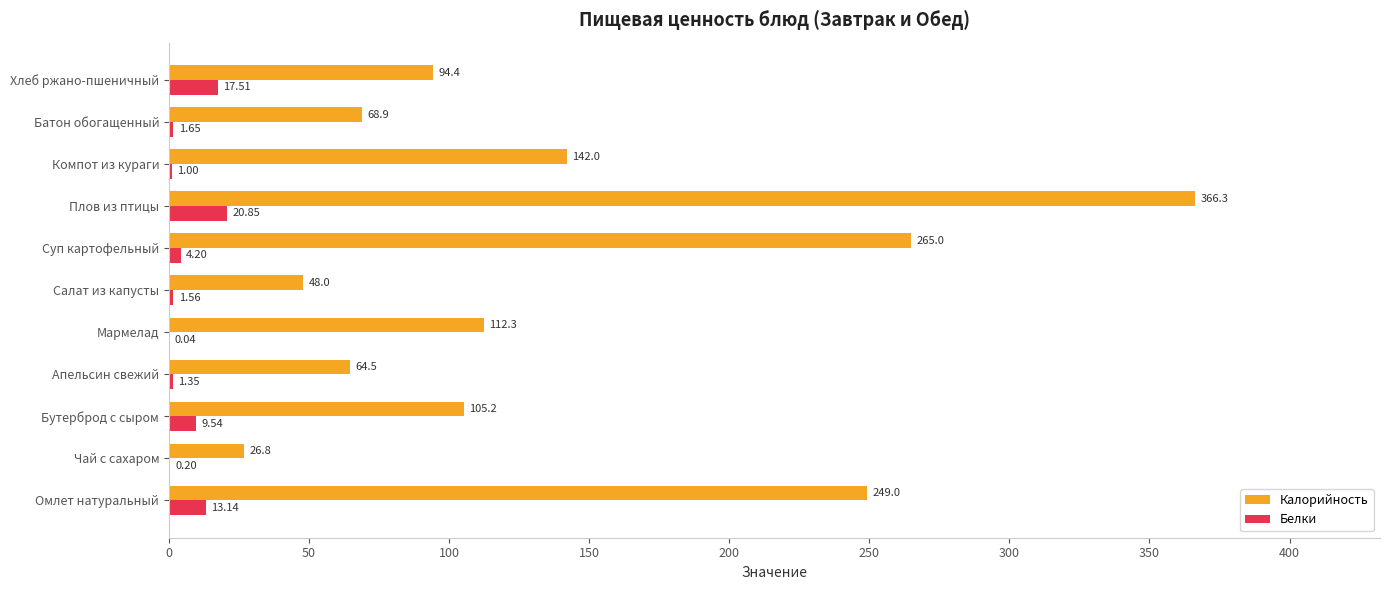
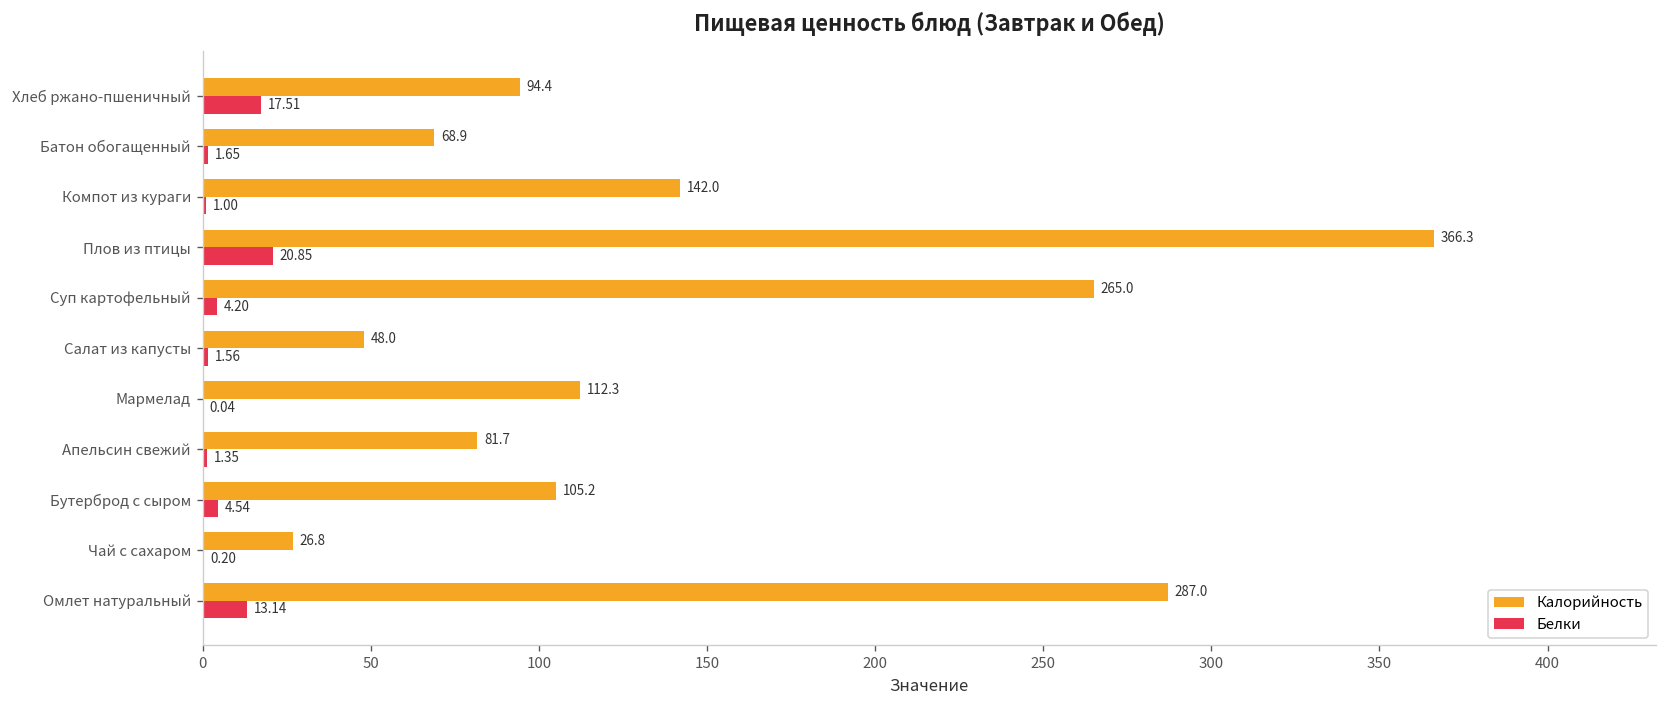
  {
    "Калорийность": {
      "Хлеб ржано-пшеничный": 94.4,
      "Батон обогащенный": 68.9,
      "Компот из кураги": 142.0,
      "Плов из птицы": 366.3,
      "Суп картофельный": 265.0,
      "Салат из капусты": 48.0,
      "Мармелад": 112.3,
-     "Апельсин свежий": 64.5,
+     "Апельсин свежий": 81.7,
      "Бутерброд с сыром": 105.2,
      "Чай с сахаром": 26.8,
-     "Омлет натуральный": 249.0
+     "Омлет натуральный": 287.0
    },
    "Белки": {
      "Хлеб ржано-пшеничный": 17.51,
      "Батон обогащенный": 1.65,
      "Компот из кураги": 1.00,
      "Плов из птицы": 20.85,
      "Суп картофельный": 4.20,
      "Салат из капусты": 1.56,
      "Мармелад": 0.04,
      "Апельсин свежий": 1.35,
-     "Бутерброд с сыром": 9.54,
+     "Бутерброд с сыром": 4.54,
      "Чай с сахаром": 0.20,
      "Омлет натуральный": 13.14
    }
  }
